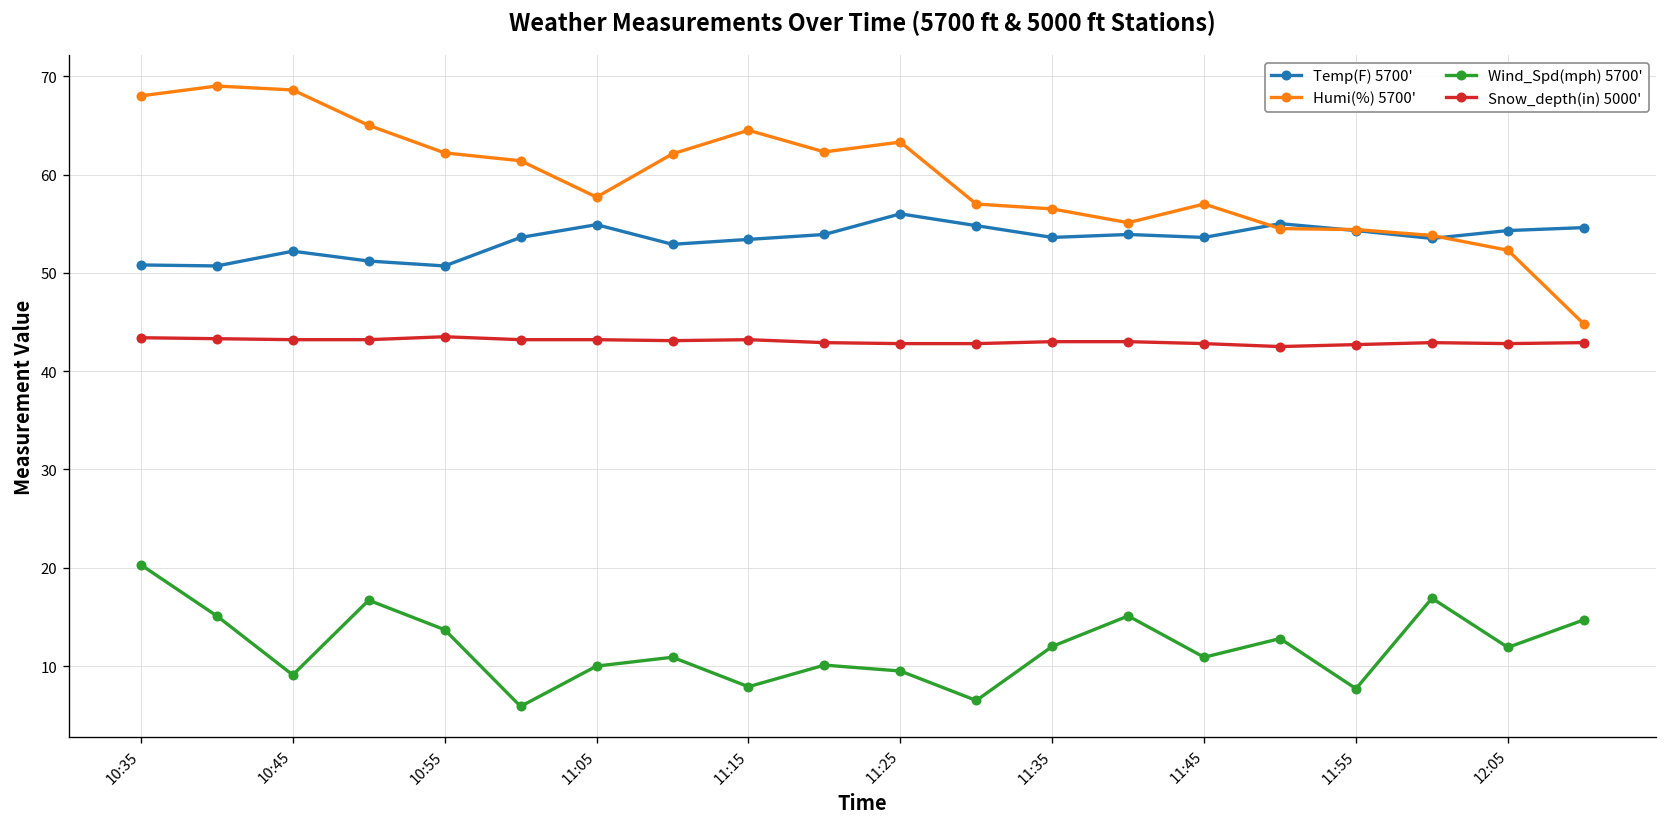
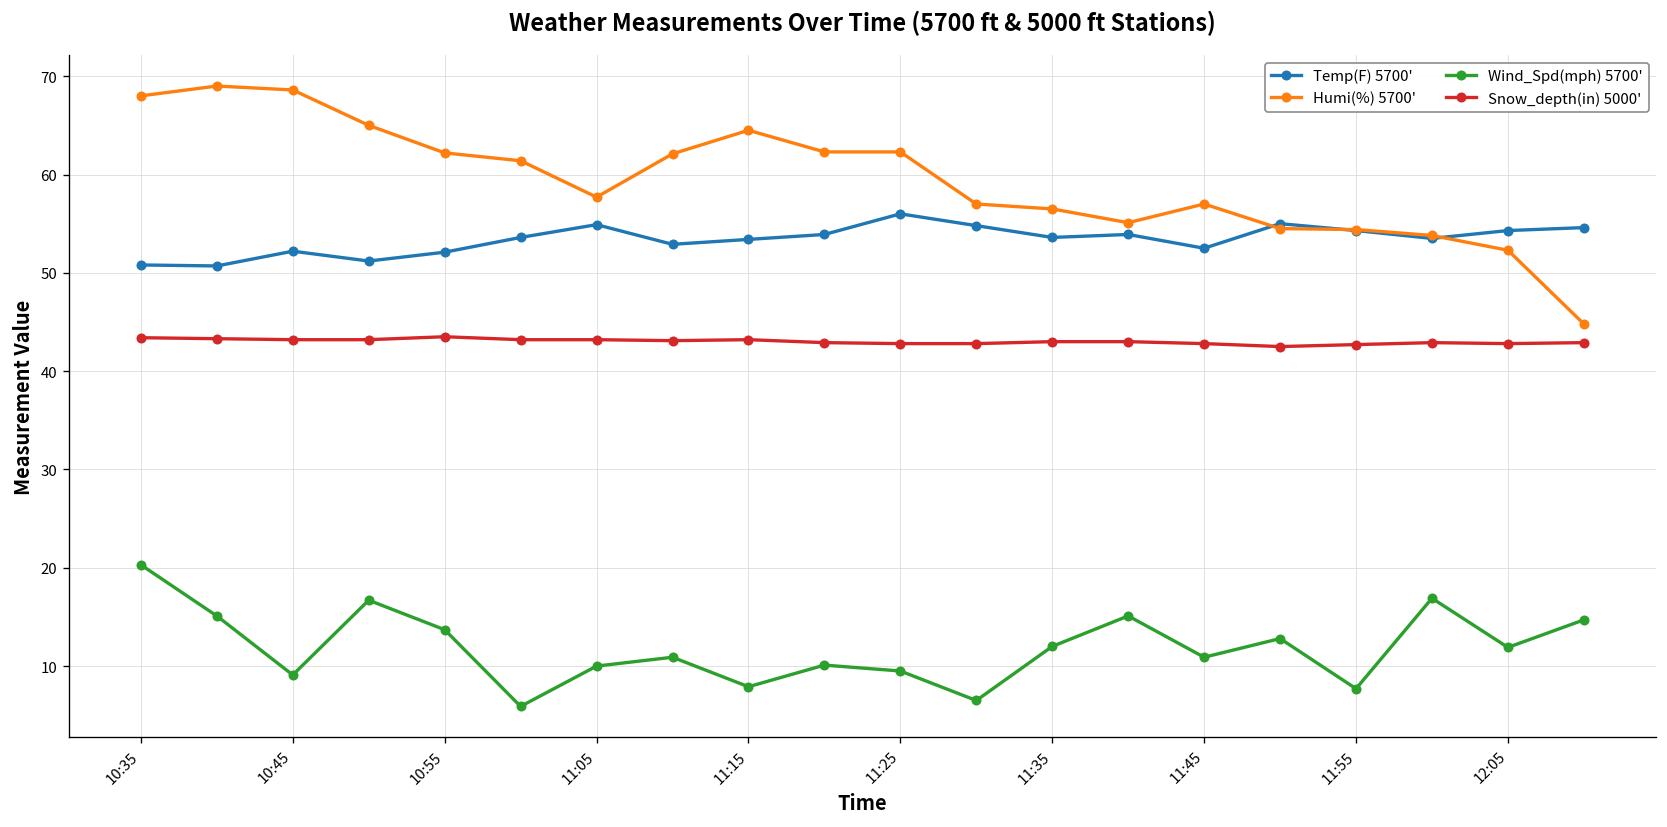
  {
    "Temp(F) 5700'": {
      "10:35": 51,
      "10:45": 52,
-     "10:55": 51,
+     "10:55": 52,
      "11:05": 55,
      "11:15": 53,
      "11:25": 56,
      "11:35": 54,
-     "11:45": 54,
+     "11:45": 53,
      "12:05": 54
    },
    "Humi(%) 5700'": {
      "10:35": 68,
      "10:45": 69,
      "10:55": 62,
      "11:05": 58,
      "11:15": 65,
-     "11:25": 63,
+     "11:25": 62,
      "11:35": 57,
      "11:45": 57,
      "12:05": 52
    },
    "Wind_Spd(mph) 5700'": {
      "10:35": 20,
      "10:45": 9,
      "10:55": 14,
      "11:05": 10,
      "11:15": 8,
      "11:25": 10,
      "11:35": 12,
      "11:45": 11,
      "11:55": 8,
      "12:05": 12
    },
    "Snow_depth(in) 5000'": {
      "10:35": 43,
      "10:45": 43,
      "10:55": 44,
      "11:05": 43,
      "11:15": 43,
      "11:25": 43,
      "11:35": 43,
      "11:45": 43,
      "11:55": 43,
      "12:05": 43
    }
  }
